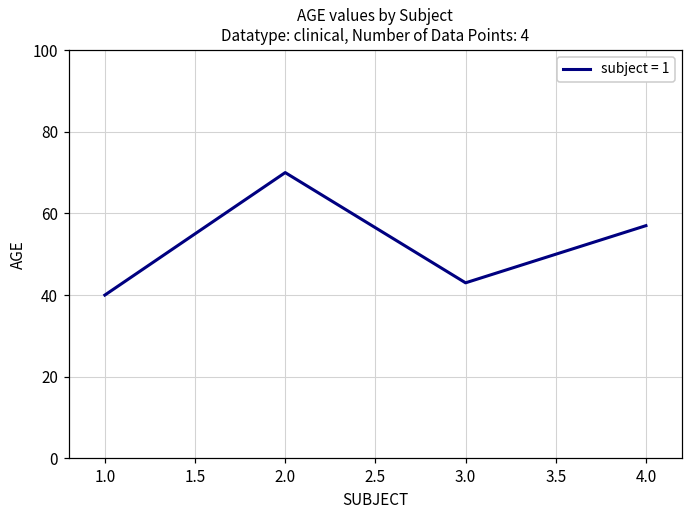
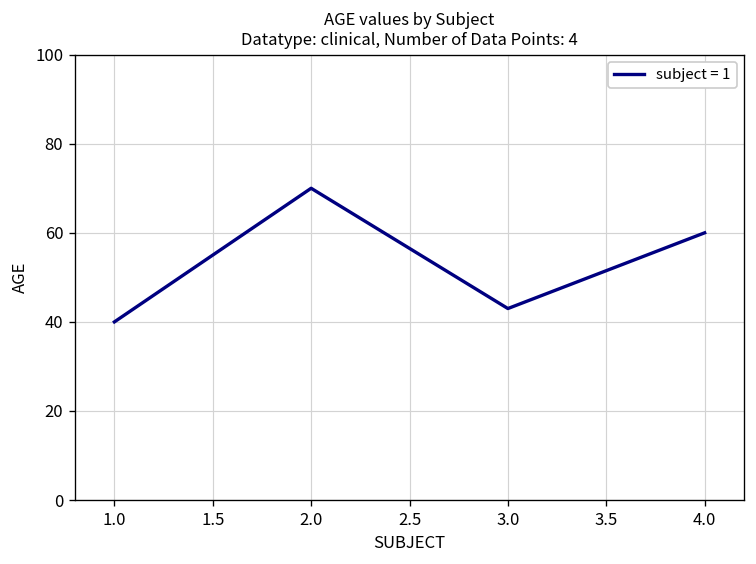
  {
    "1.0": 40,
    "2.0": 70,
    "3.0": 43,
-   "4.0": 57
+   "4.0": 60
  }
